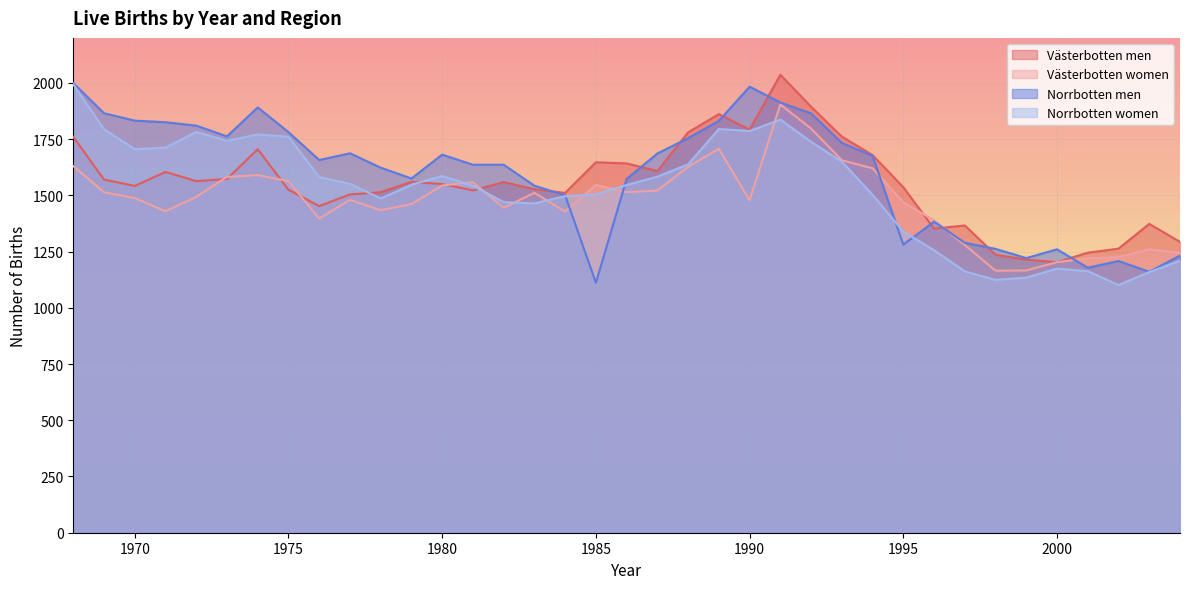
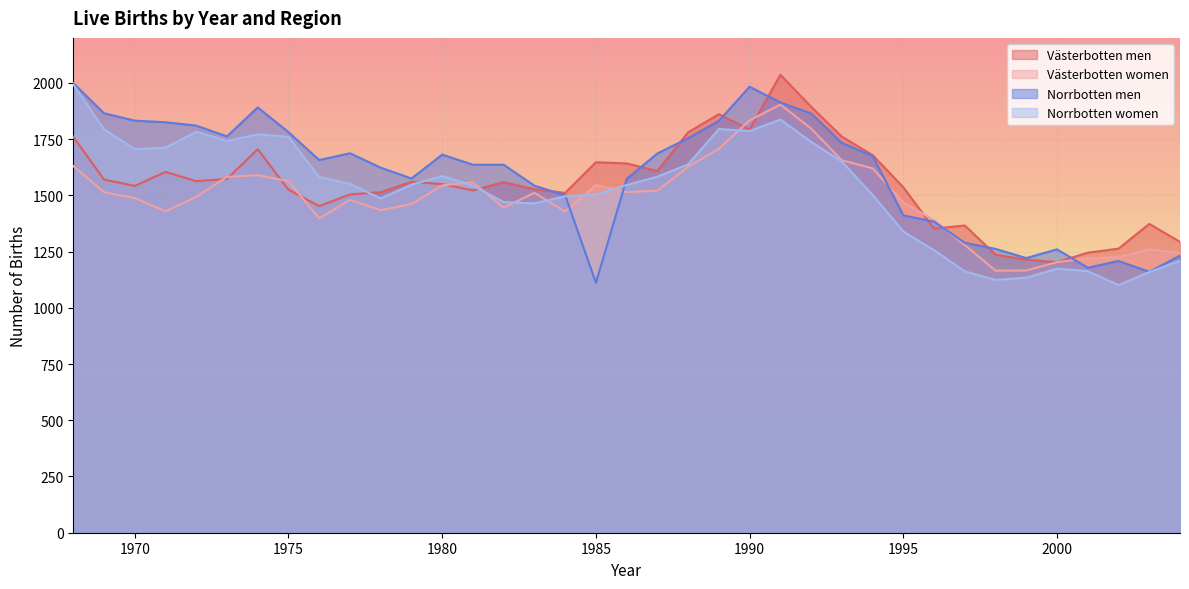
  {
    "Västerbotten men": {
      "1970": 1540,
      "1975": 1530,
      "1985": 1650,
      "1995": 1540
    },
    "Västerbotten women": {
      "1970": 1490,
      "1975": 1560,
      "1985": 1550,
-     "1990": 1480,
+     "1990": 1830,
      "1995": 1470
    },
    "Norrbotten men": {
      "1970": 1830,
      "1975": 1780,
      "1980": 1680,
      "1985": 1110,
      "1990": 1980,
-     "1995": 1280,
+     "1995": 1410,
      "2000": 1260
    },
    "Norrbotten women": {
      "1970": 1710,
      "1975": 1760,
      "1980": 1590,
      "1985": 1500,
      "1995": 1340,
      "2000": 1170
    }
  }
